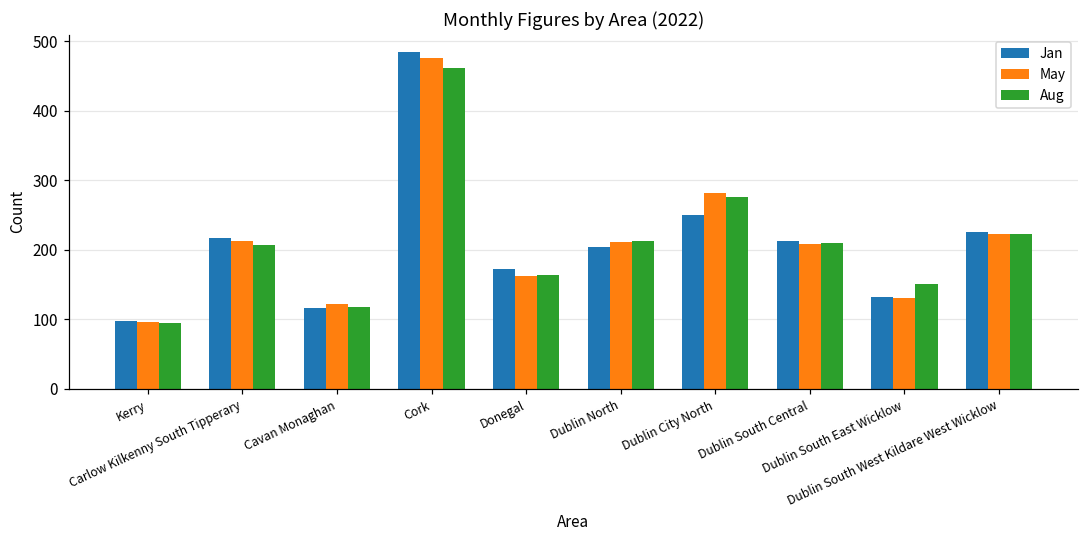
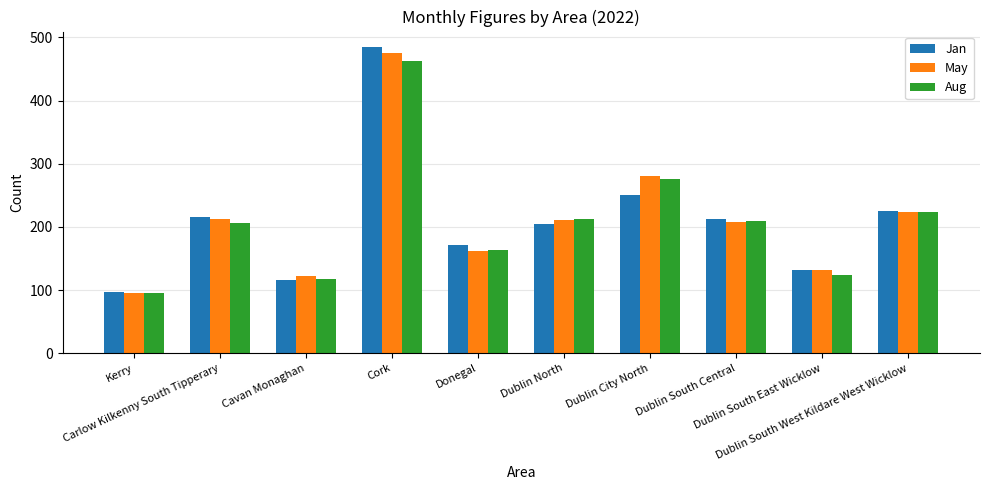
  {
    "Jan": {
      "Kerry": 100,
      "Carlow Kilkenny South Tipperary": 220,
      "Cavan Monaghan": 120,
      "Cork": 490,
      "Donegal": 170,
      "Dublin North": 200,
      "Dublin City North": 250,
      "Dublin South Central": 210,
      "Dublin South East Wicklow": 130,
      "Dublin South West Kildare West Wicklow": 230
    },
    "May": {
      "Kerry": 100,
      "Carlow Kilkenny South Tipperary": 210,
      "Cavan Monaghan": 120,
      "Cork": 480,
      "Donegal": 160,
      "Dublin North": 210,
      "Dublin City North": 280,
      "Dublin South Central": 210,
      "Dublin South East Wicklow": 130,
      "Dublin South West Kildare West Wicklow": 220
    },
    "Aug": {
      "Kerry": 100,
      "Carlow Kilkenny South Tipperary": 210,
      "Cavan Monaghan": 120,
      "Cork": 460,
      "Donegal": 160,
      "Dublin North": 210,
      "Dublin City North": 280,
      "Dublin South Central": 210,
-     "Dublin South East Wicklow": 150,
+     "Dublin South East Wicklow": 120,
      "Dublin South West Kildare West Wicklow": 220
    }
  }
